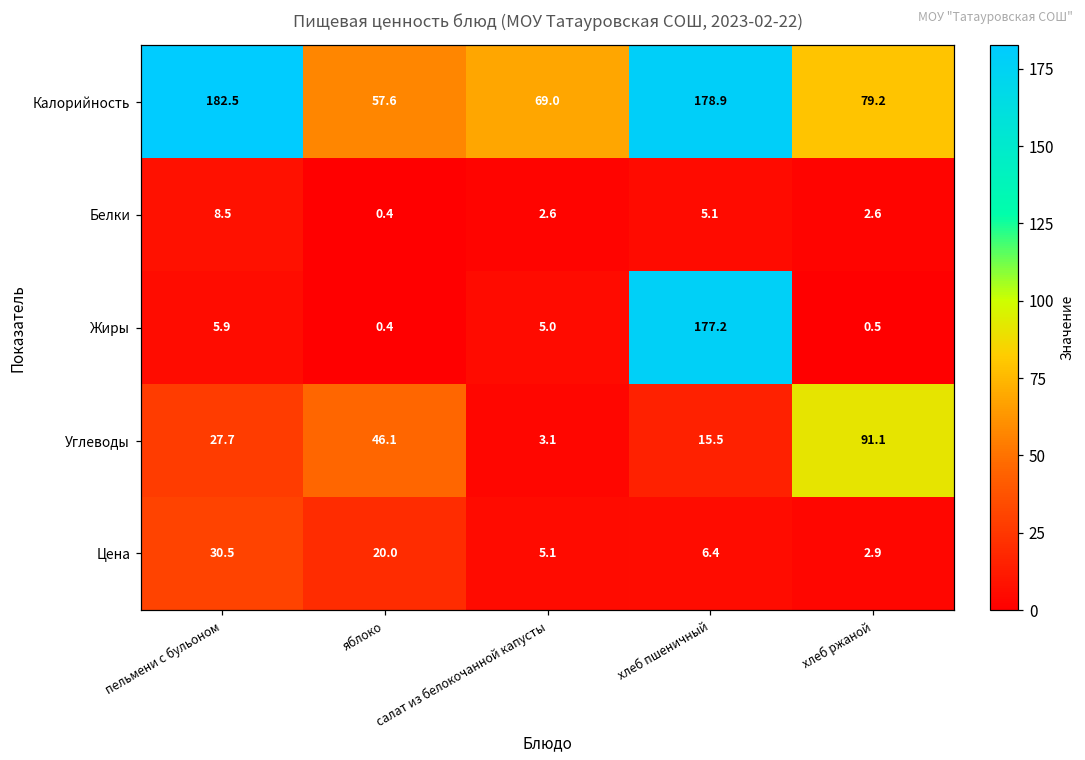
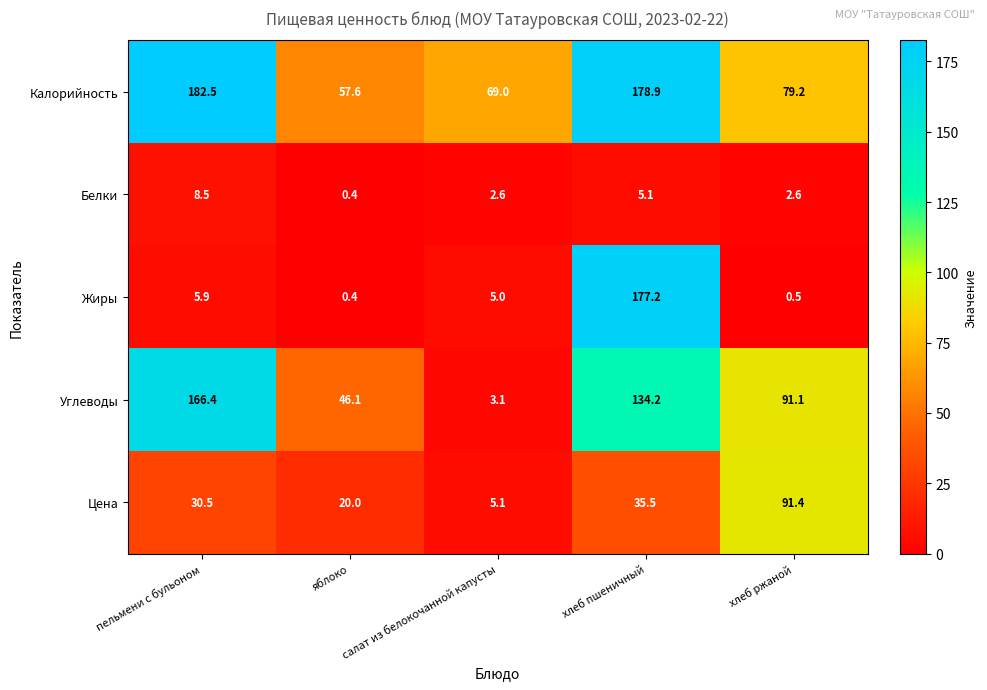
  {
    "Калорийность": {
      "пельмени с бульоном": 182.5,
      "яблоко": 57.6,
      "салат из белокочанной капусты": 69.0,
      "хлеб пшеничный": 178.9,
      "хлеб ржаной": 79.2
    },
    "Белки": {
      "пельмени с бульоном": 8.5,
      "яблоко": 0.4,
      "салат из белокочанной капусты": 2.6,
      "хлеб пшеничный": 5.1,
      "хлеб ржаной": 2.6
    },
    "Жиры": {
      "пельмени с бульоном": 5.9,
      "яблоко": 0.4,
      "салат из белокочанной капусты": 5.0,
      "хлеб пшеничный": 177.2,
      "хлеб ржаной": 0.5
    },
    "Углеводы": {
-     "пельмени с бульоном": 27.7,
+     "пельмени с бульоном": 166.4,
      "яблоко": 46.1,
      "салат из белокочанной капусты": 3.1,
-     "хлеб пшеничный": 15.5,
+     "хлеб пшеничный": 134.2,
      "хлеб ржаной": 91.1
    },
    "Цена": {
      "пельмени с бульоном": 30.5,
      "яблоко": 20.0,
      "салат из белокочанной капусты": 5.1,
-     "хлеб пшеничный": 6.4,
-     "хлеб ржаной": 2.9
+     "хлеб пшеничный": 35.5,
+     "хлеб ржаной": 91.4
    }
  }
